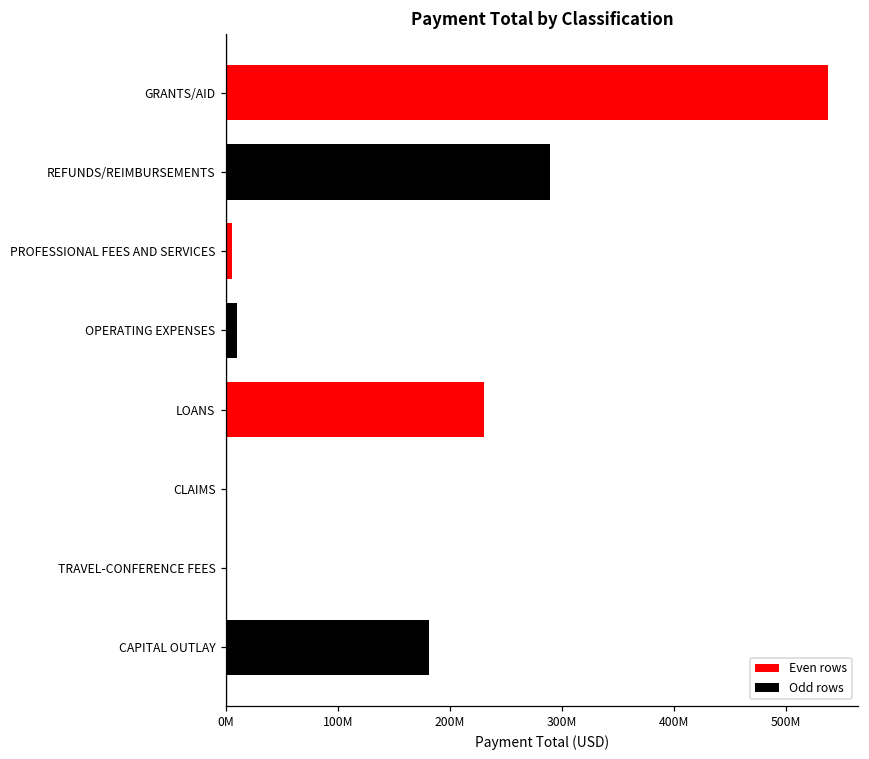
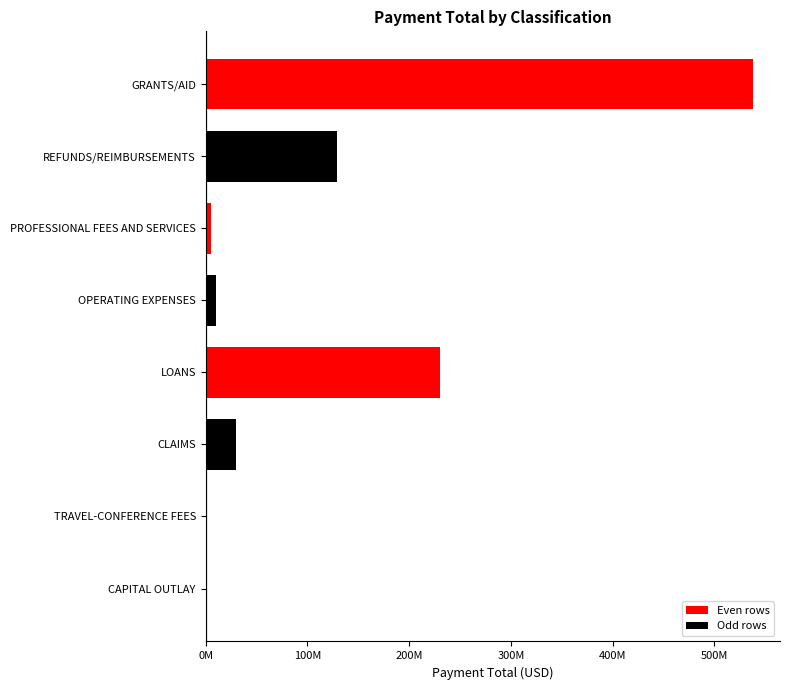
  {
    "GRANTS/AID": 538000000,
-   "REFUNDS/REIMBURSEMENTS": 289000000,
+   "REFUNDS/REIMBURSEMENTS": 129000000,
    "PROFESSIONAL FEES AND SERVICES": 5000000,
    "OPERATING EXPENSES": 10000000,
    "LOANS": 231000000,
-   "CLAIMS": 0,
-   "CAPITAL OUTLAY": 182000000
+   "CLAIMS": 30000000,
+   "CAPITAL OUTLAY": 0
  }
